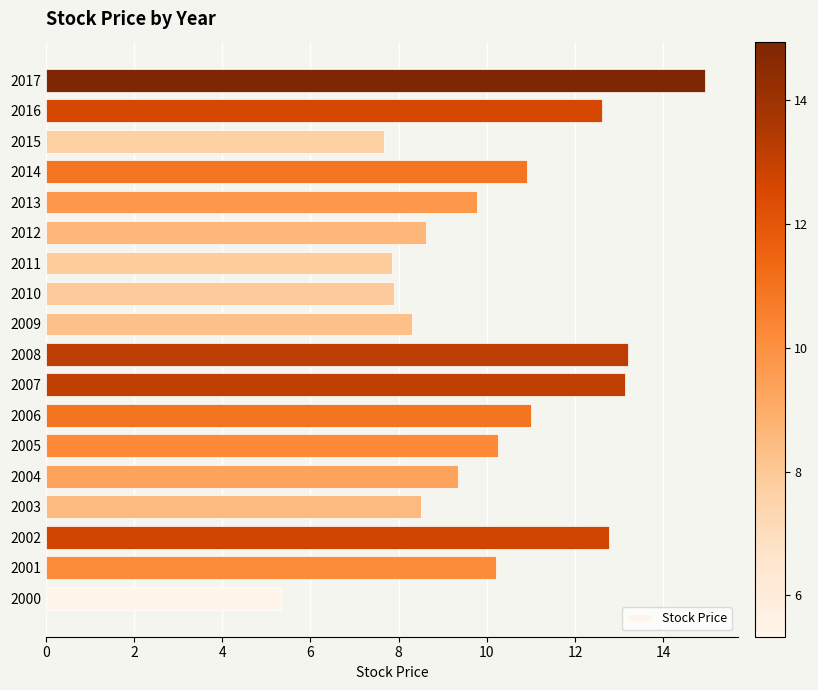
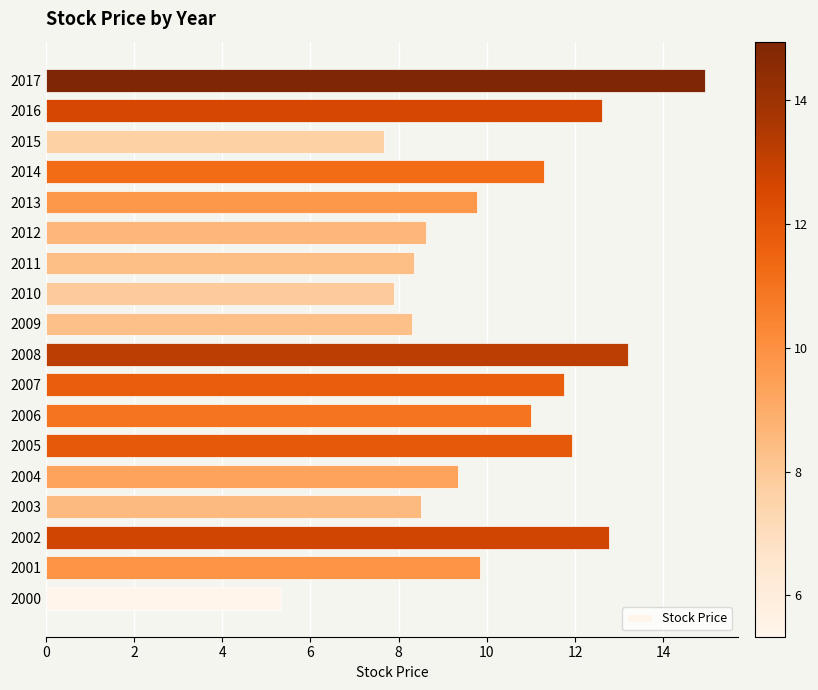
  {
    "2017": 15.0,
    "2016": 12.6,
    "2015": 7.7,
-   "2014": 10.9,
+   "2014": 11.3,
    "2013": 9.8,
    "2012": 8.6,
-   "2011": 7.9,
+   "2011": 8.4,
    "2010": 7.9,
    "2009": 8.3,
    "2008": 13.2,
-   "2007": 13.1,
+   "2007": 11.8,
    "2006": 11.0,
-   "2005": 10.3,
+   "2005": 11.9,
    "2004": 9.3,
    "2003": 8.5,
    "2002": 12.8,
-   "2001": 10.2,
+   "2001": 9.9,
    "2000": 5.3
  }
